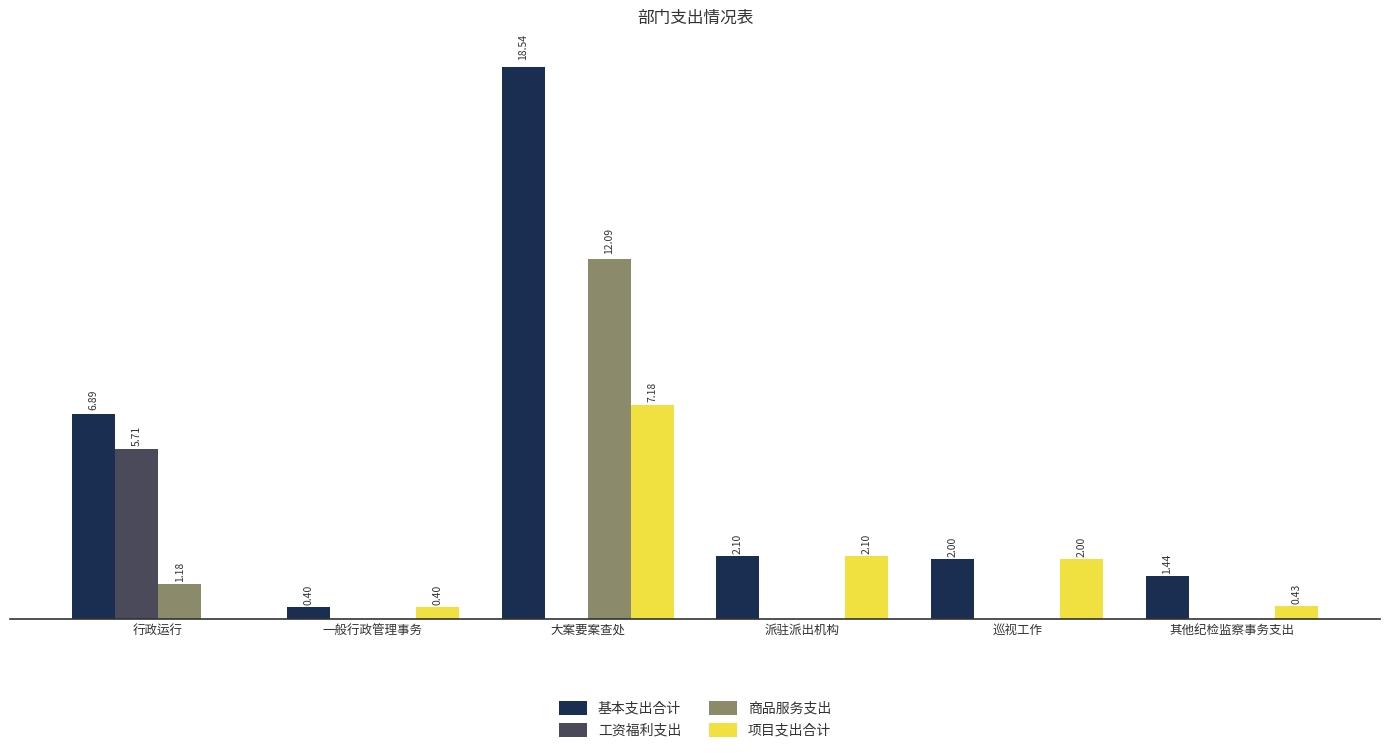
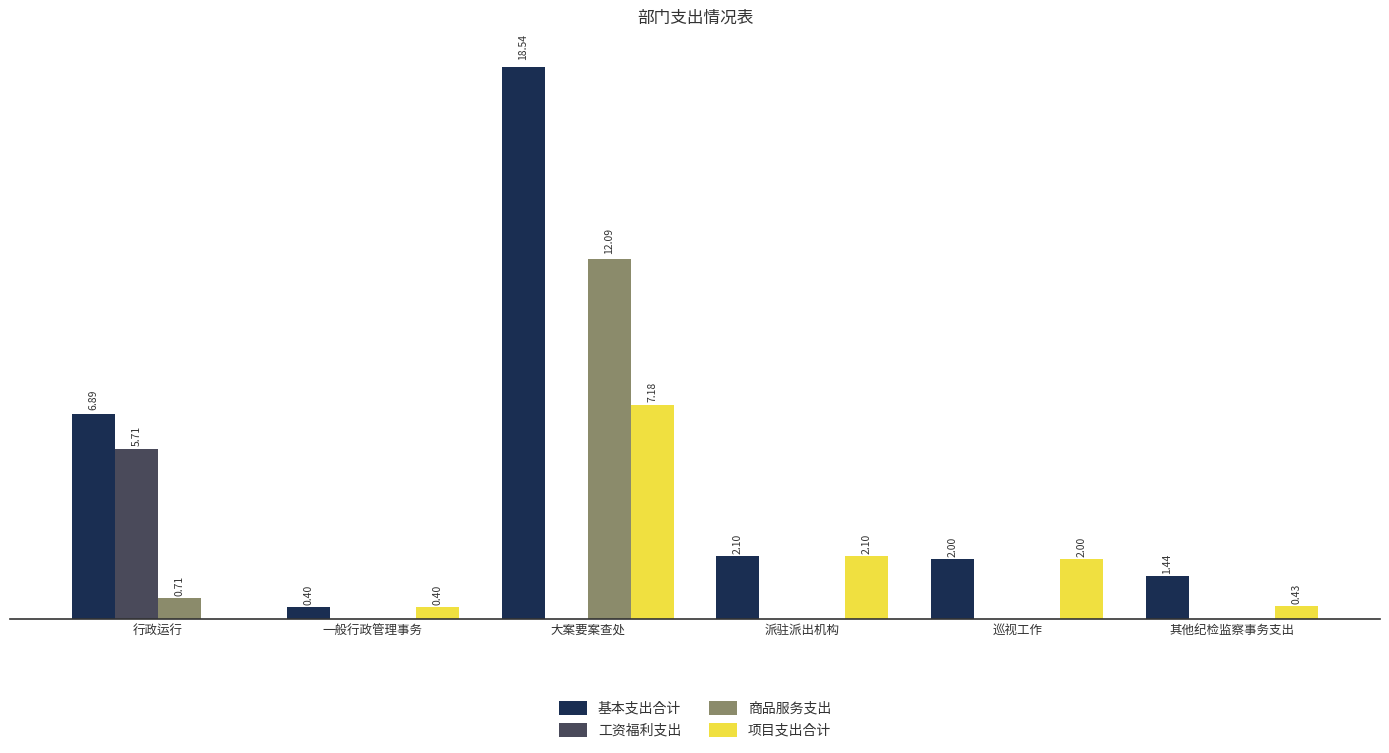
  {
    "商品服务支出": {
-     "行政运行": 1.18
+     "行政运行": 0.71
    }
  }
